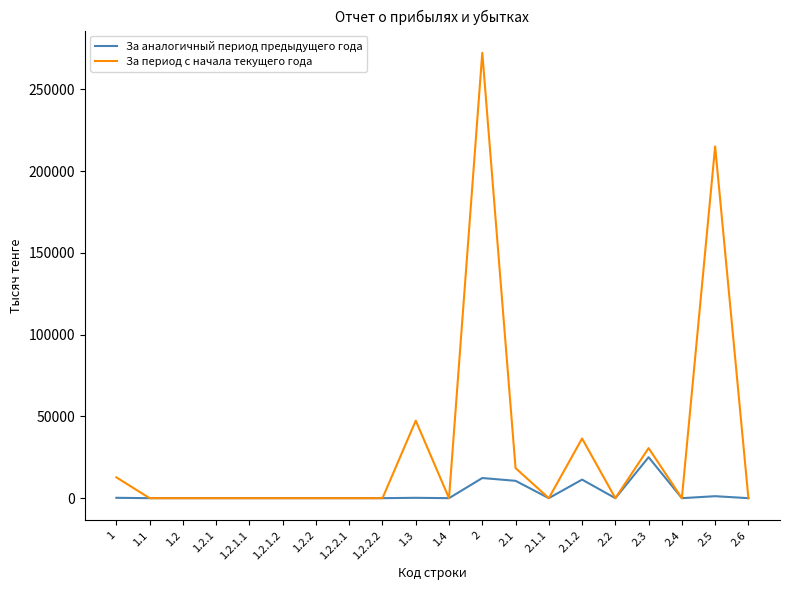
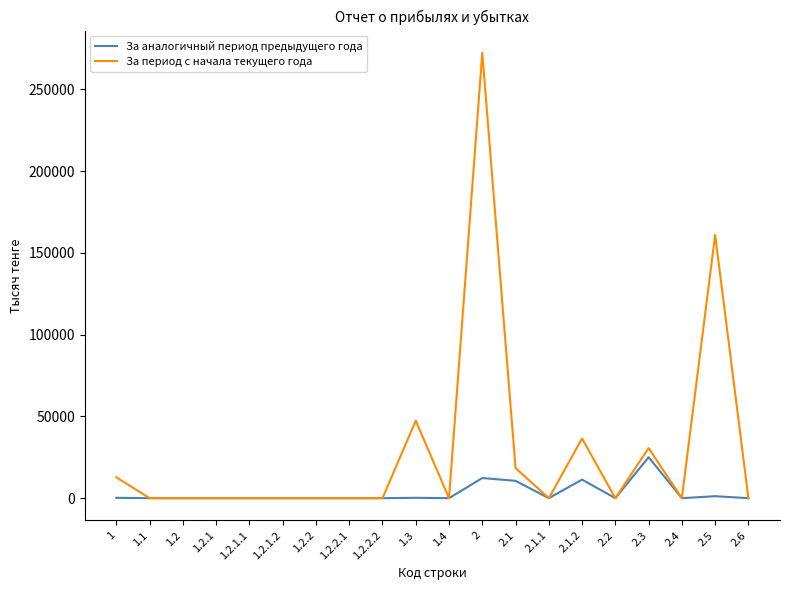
  {
    "За аналогичный период предыдущего года": {
      "1": 0,
      "1.3": 0,
      "2": 12000,
      "2.1": 11000,
      "2.1.2": 11000,
      "2.3": 25000,
      "2.5": 1000
    },
    "За период с начала текущего года": {
      "1": 13000,
      "1.3": 47000,
      "2": 272000,
      "2.1": 18000,
      "2.1.2": 36000,
      "2.3": 31000,
-     "2.5": 215000
+     "2.5": 161000
    }
  }
